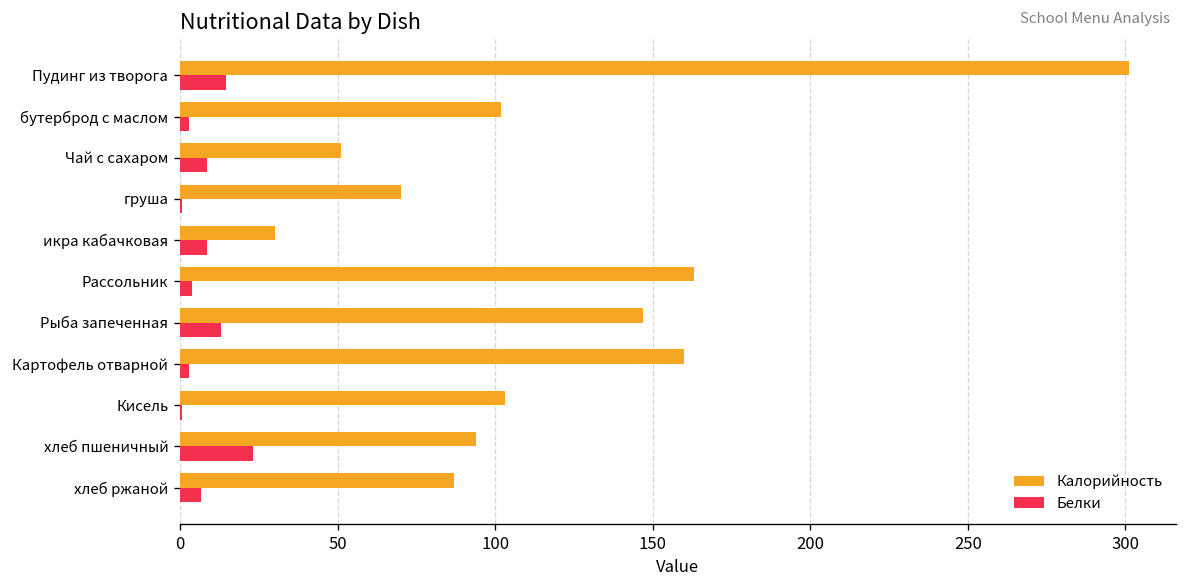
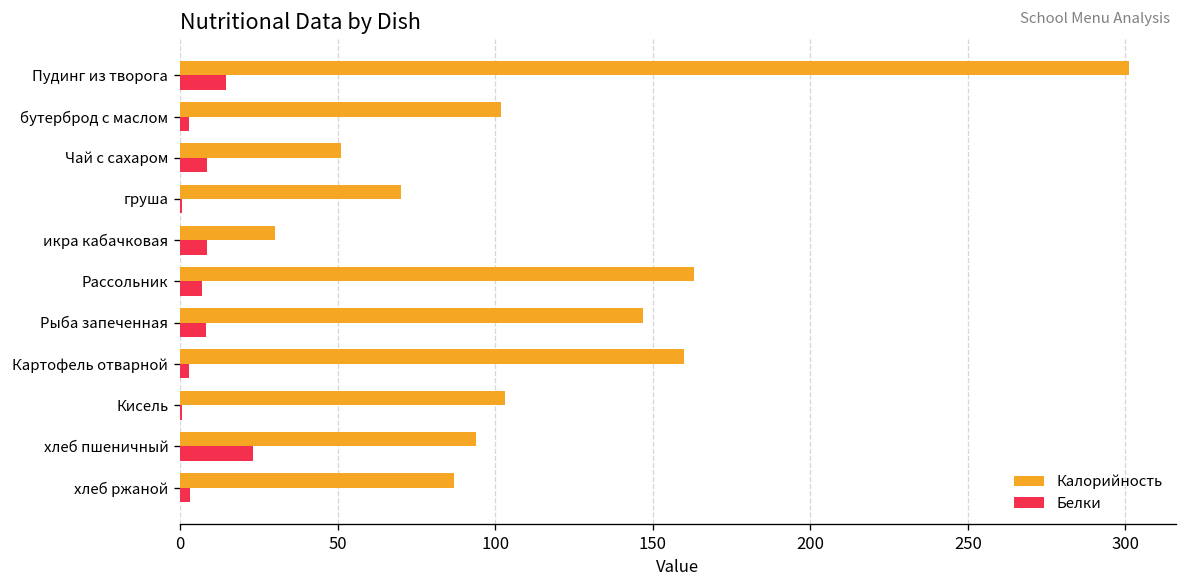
  {
    "Калорийность": {
      "Пудинг из творога": 301,
      "бутерброд с маслом": 102,
      "Чай с сахаром": 51,
      "груша": 70,
      "икра кабачковая": 30,
      "Рассольник": 163,
      "Рыба запеченная": 147,
      "Картофель отварной": 160,
      "Кисель": 103,
      "хлеб пшеничный": 94,
      "хлеб ржаной": 87
    },
    "Белки": {
      "Пудинг из творога": 15,
      "бутерброд с маслом": 3,
      "Чай с сахаром": 9,
      "икра кабачковая": 9,
-     "Рассольник": 4,
-     "Рыба запеченная": 13,
+     "Рассольник": 7,
+     "Рыба запеченная": 8,
      "Картофель отварной": 3,
      "хлеб пшеничный": 23,
-     "хлеб ржаной": 7
+     "хлеб ржаной": 3
    }
  }
